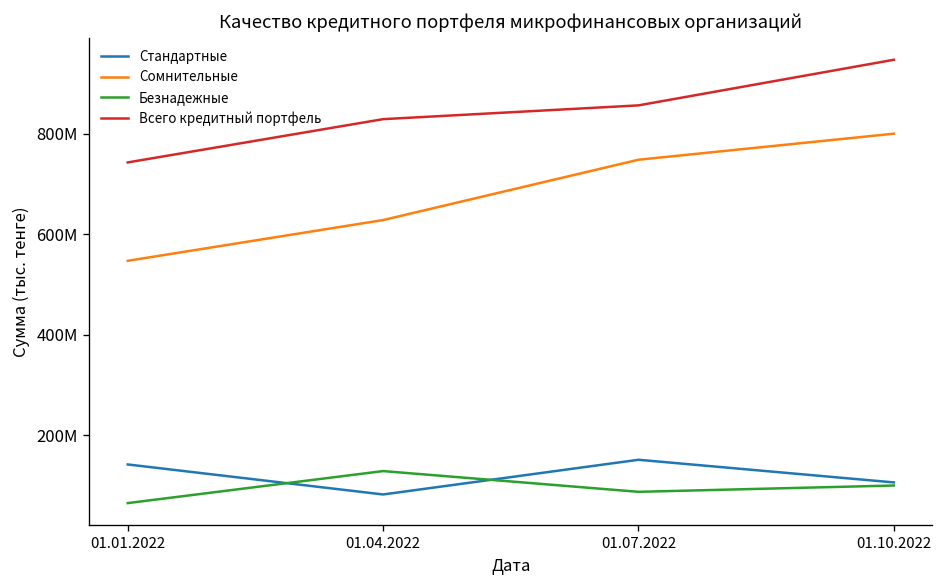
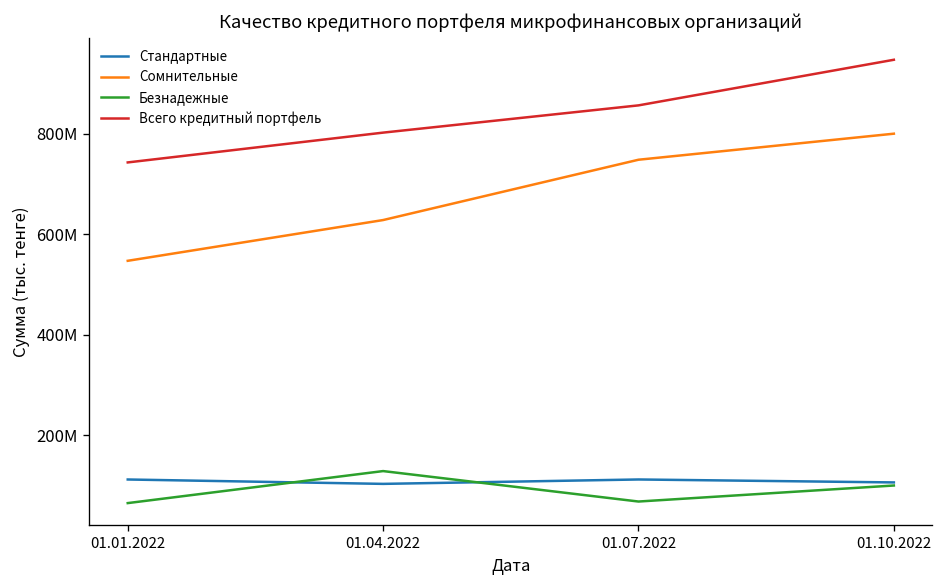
  {
    "Стандартные": {
-     "01.01.2022": 140000000,
-     "01.04.2022": 80000000,
-     "01.07.2022": 150000000,
+     "01.01.2022": 110000000,
+     "01.04.2022": 100000000,
+     "01.07.2022": 110000000,
      "01.10.2022": 110000000
    },
    "Сомнительные": {
      "01.01.2022": 550000000,
      "01.04.2022": 630000000,
      "01.07.2022": 750000000,
      "01.10.2022": 800000000
    },
    "Безнадежные": {
      "01.01.2022": 60000000,
      "01.04.2022": 130000000,
-     "01.07.2022": 90000000,
+     "01.07.2022": 70000000,
      "01.10.2022": 100000000
    },
    "Всего кредитный портфель": {
      "01.01.2022": 740000000,
-     "01.04.2022": 830000000,
+     "01.04.2022": 800000000,
      "01.07.2022": 860000000,
      "01.10.2022": 950000000
    }
  }
